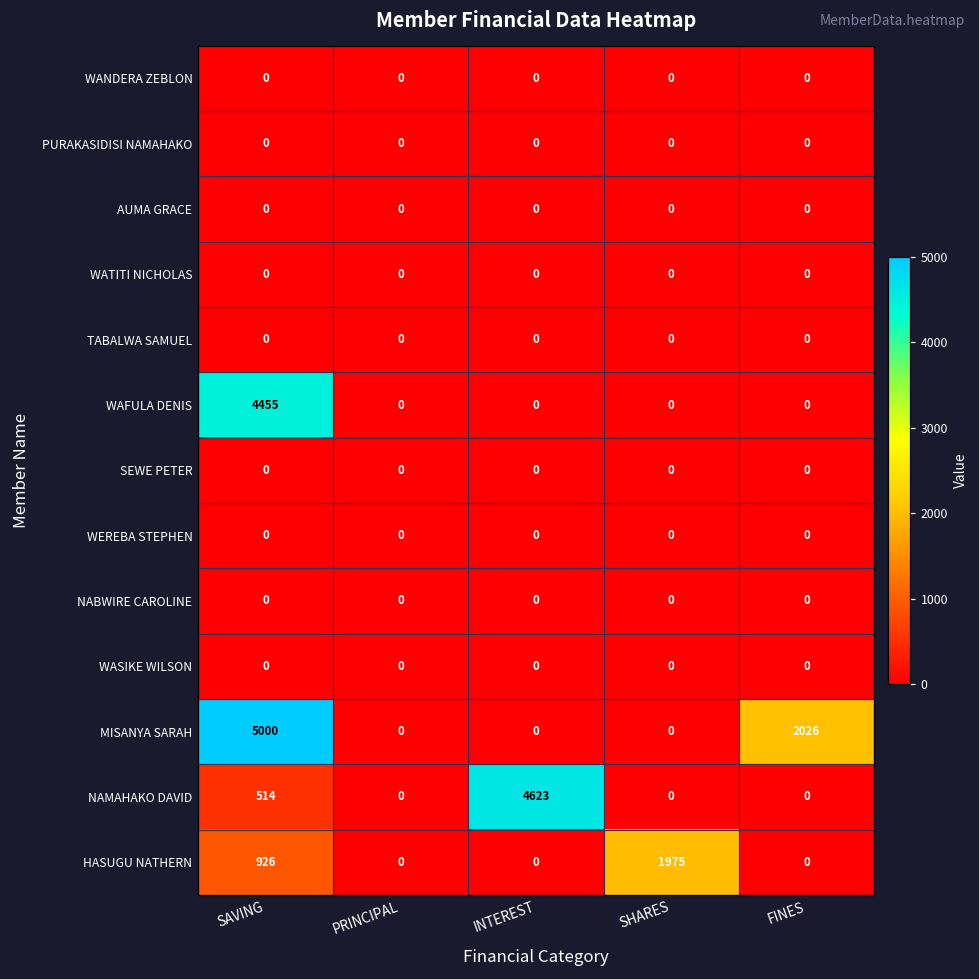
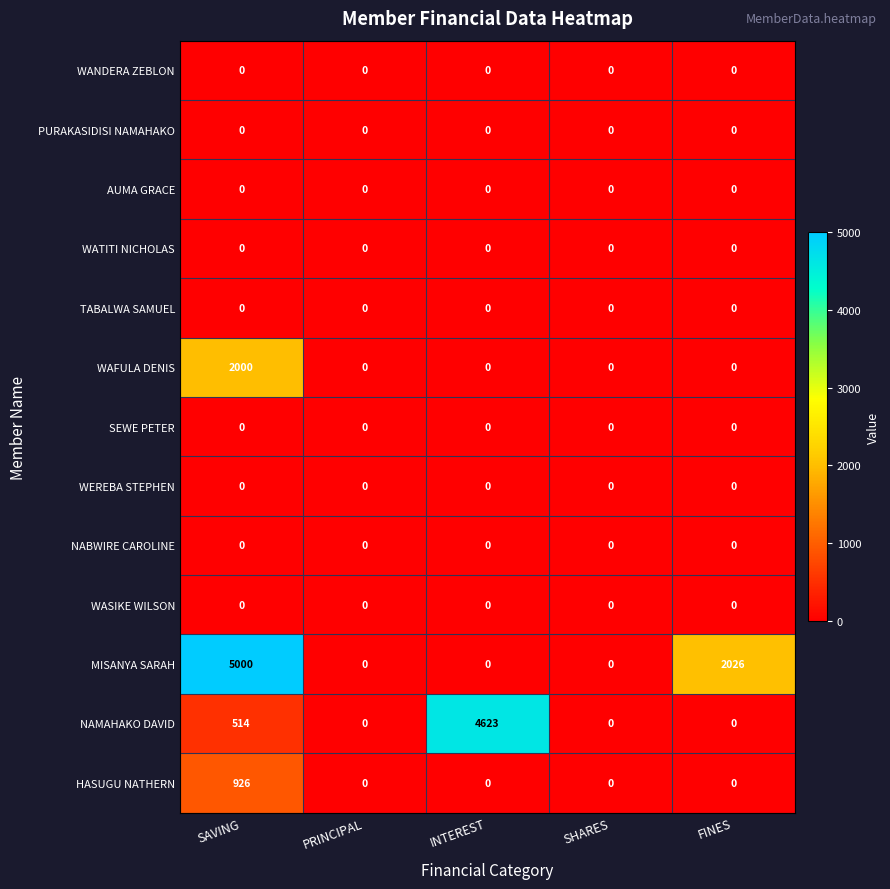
  {
    "WANDERA ZEBLON": {
      "SAVING": 0,
      "PRINCIPAL": 0,
      "INTEREST": 0,
      "SHARES": 0,
      "FINES": 0
    },
    "PURAKASIDISI NAMAHAKO": {
      "SAVING": 0,
      "PRINCIPAL": 0,
      "INTEREST": 0,
      "SHARES": 0,
      "FINES": 0
    },
    "AUMA GRACE": {
      "SAVING": 0,
      "PRINCIPAL": 0,
      "INTEREST": 0,
      "SHARES": 0,
      "FINES": 0
    },
    "WATITI NICHOLAS": {
      "SAVING": 0,
      "PRINCIPAL": 0,
      "INTEREST": 0,
      "SHARES": 0,
      "FINES": 0
    },
    "TABALWA SAMUEL": {
      "SAVING": 0,
      "PRINCIPAL": 0,
      "INTEREST": 0,
      "SHARES": 0,
      "FINES": 0
    },
    "WAFULA DENIS": {
-     "SAVING": 4455,
+     "SAVING": 2000,
      "PRINCIPAL": 0,
      "INTEREST": 0,
      "SHARES": 0,
      "FINES": 0
    },
    "SEWE PETER": {
      "SAVING": 0,
      "PRINCIPAL": 0,
      "INTEREST": 0,
      "SHARES": 0,
      "FINES": 0
    },
    "WEREBA STEPHEN": {
      "SAVING": 0,
      "PRINCIPAL": 0,
      "INTEREST": 0,
      "SHARES": 0,
      "FINES": 0
    },
    "NABWIRE CAROLINE": {
      "SAVING": 0,
      "PRINCIPAL": 0,
      "INTEREST": 0,
      "SHARES": 0,
      "FINES": 0
    },
    "WASIKE WILSON": {
      "SAVING": 0,
      "PRINCIPAL": 0,
      "INTEREST": 0,
      "SHARES": 0,
      "FINES": 0
    },
    "MISANYA SARAH": {
      "SAVING": 5000,
      "PRINCIPAL": 0,
      "INTEREST": 0,
      "SHARES": 0,
      "FINES": 2026
    },
    "NAMAHAKO DAVID": {
      "SAVING": 514,
      "PRINCIPAL": 0,
      "INTEREST": 4623,
      "SHARES": 0,
      "FINES": 0
    },
    "HASUGU NATHERN": {
      "SAVING": 926,
      "PRINCIPAL": 0,
      "INTEREST": 0,
-     "SHARES": 1975,
+     "SHARES": 0,
      "FINES": 0
    }
  }
